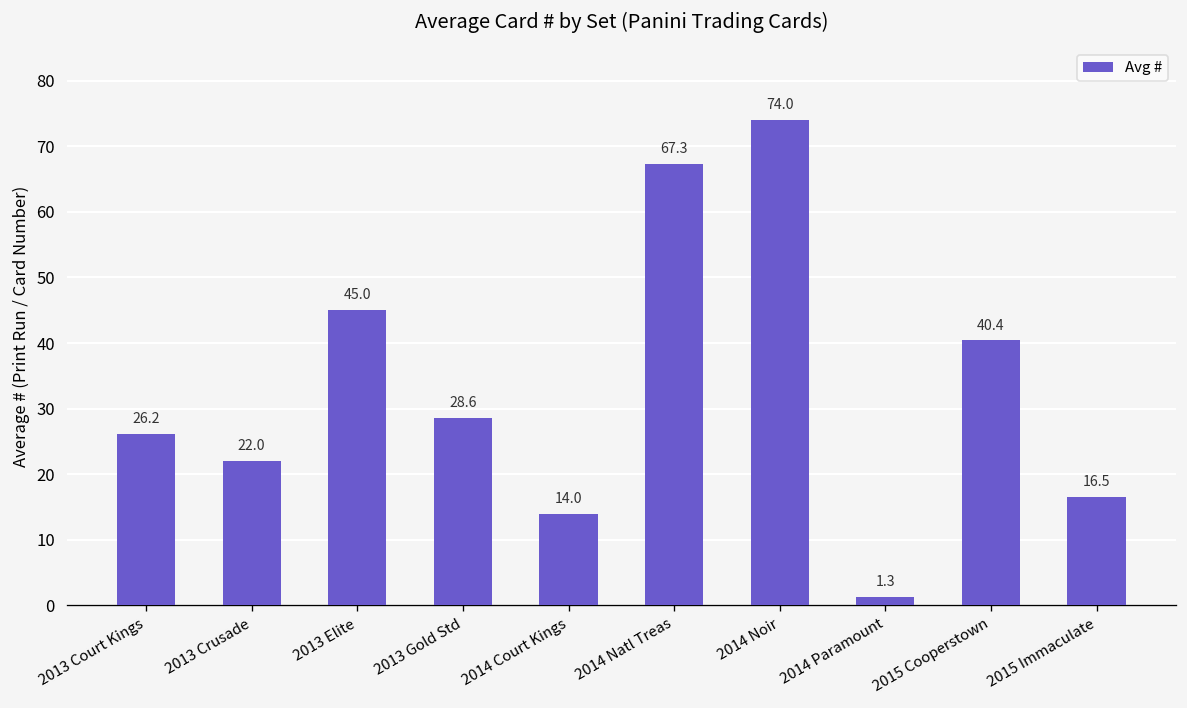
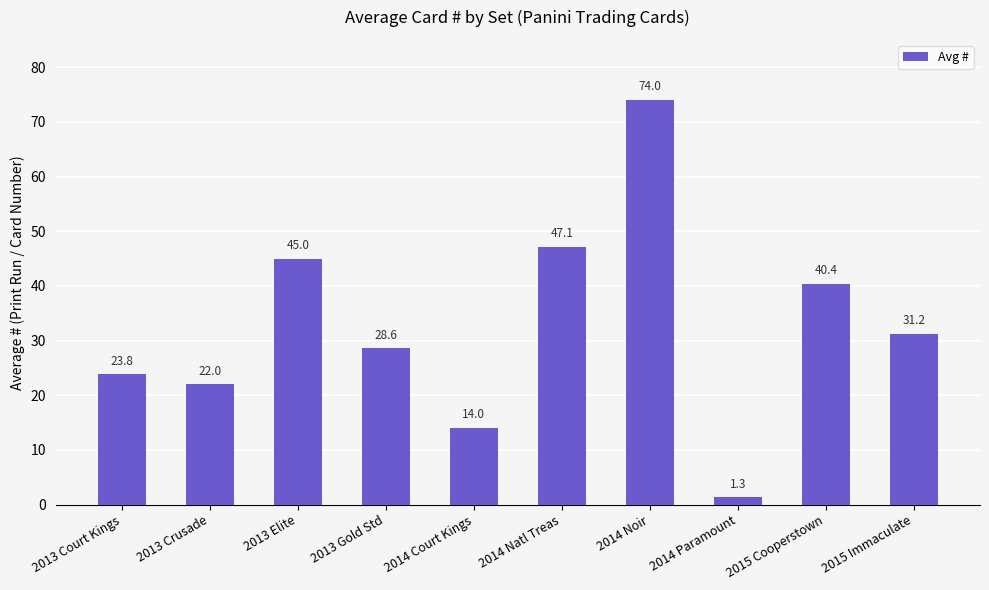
  {
-   "2013 Court Kings": 26.2,
+   "2013 Court Kings": 23.8,
    "2013 Crusade": 22.0,
    "2013 Elite": 45.0,
    "2013 Gold Std": 28.6,
    "2014 Court Kings": 14.0,
-   "2014 Natl Treas": 67.3,
+   "2014 Natl Treas": 47.1,
    "2014 Noir": 74.0,
    "2014 Paramount": 1.3,
    "2015 Cooperstown": 40.4,
-   "2015 Immaculate": 16.5
+   "2015 Immaculate": 31.2
  }
